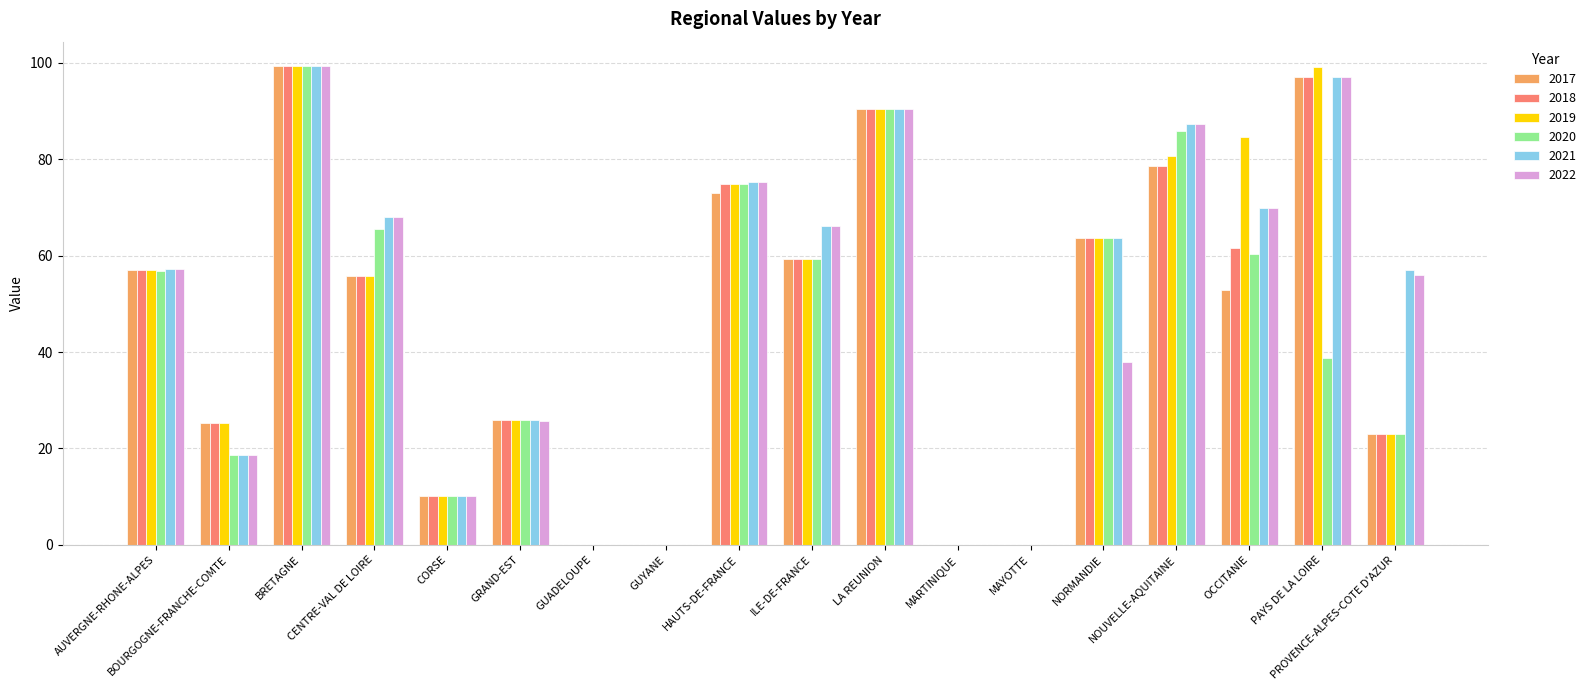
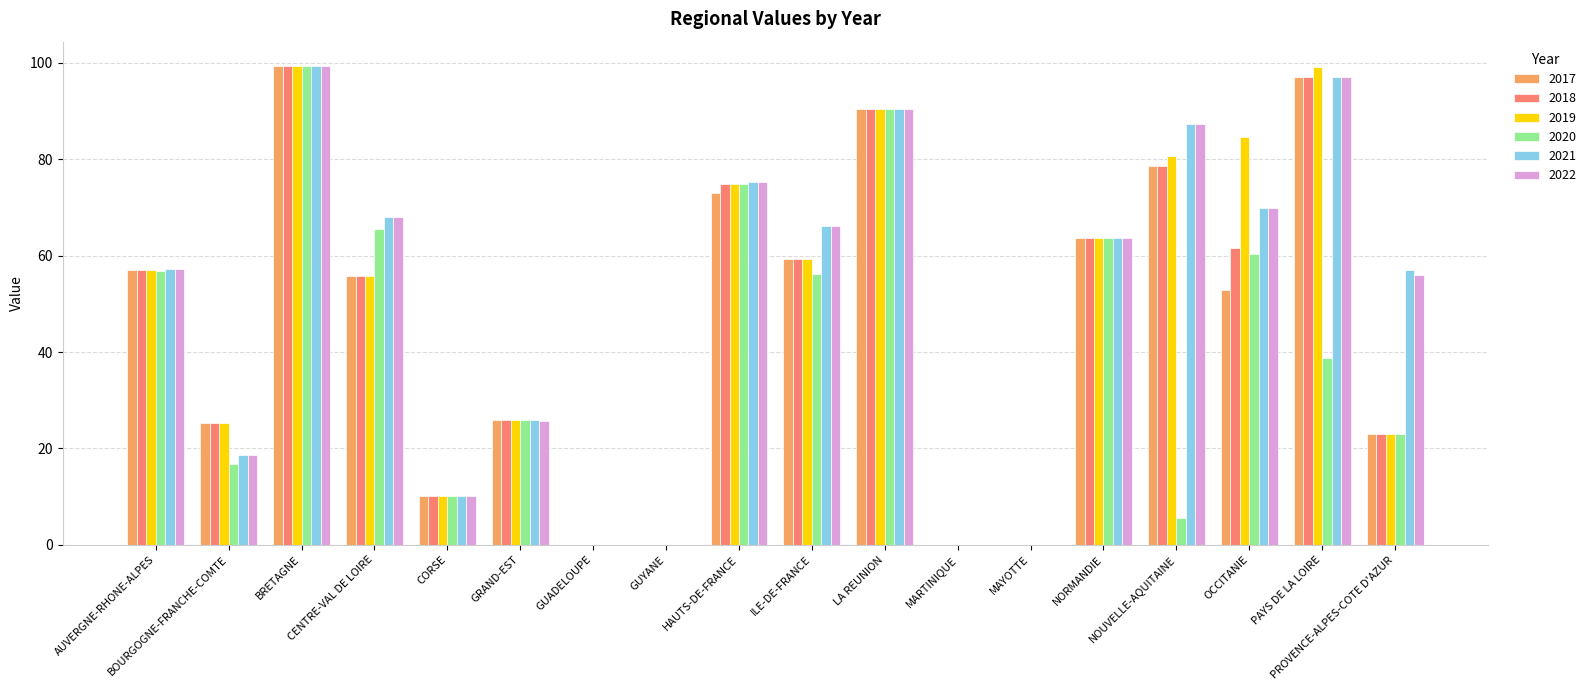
  {
    "2019": {
      "AUVERGNE-RHONE-ALPES": 57,
      "BOURGOGNE-FRANCHE-COMTE": 25,
      "BRETAGNE": 99,
      "CENTRE-VAL DE LOIRE": 56,
      "CORSE": 10,
      "GRAND-EST": 26,
      "GUADELOUPE": 0,
      "GUYANE": 0,
      "HAUTS-DE-FRANCE": 75,
      "ILE-DE-FRANCE": 59,
      "LA REUNION": 90,
      "MARTINIQUE": 0,
      "MAYOTTE": 0,
      "NORMANDIE": 64,
      "NOUVELLE-AQUITAINE": 81,
      "OCCITANIE": 85,
      "PAYS DE LA LOIRE": 99,
      "PROVENCE-ALPES-COTE D'AZUR": 23
    },
    "2020": {
      "AUVERGNE-RHONE-ALPES": 57,
-     "BOURGOGNE-FRANCHE-COMTE": 19,
+     "BOURGOGNE-FRANCHE-COMTE": 17,
      "BRETAGNE": 99,
      "CENTRE-VAL DE LOIRE": 66,
      "CORSE": 10,
      "GRAND-EST": 26,
      "GUADELOUPE": 0,
      "GUYANE": 0,
      "HAUTS-DE-FRANCE": 75,
-     "ILE-DE-FRANCE": 59,
+     "ILE-DE-FRANCE": 56,
      "LA REUNION": 90,
      "MARTINIQUE": 0,
      "MAYOTTE": 0,
      "NORMANDIE": 64,
-     "NOUVELLE-AQUITAINE": 86,
+     "NOUVELLE-AQUITAINE": 6,
      "OCCITANIE": 60,
      "PAYS DE LA LOIRE": 39,
      "PROVENCE-ALPES-COTE D'AZUR": 23
    },
    "2021": {
      "AUVERGNE-RHONE-ALPES": 57,
      "BOURGOGNE-FRANCHE-COMTE": 19,
      "BRETAGNE": 99,
      "CENTRE-VAL DE LOIRE": 68,
      "CORSE": 10,
      "GRAND-EST": 26,
      "GUADELOUPE": 0,
      "GUYANE": 0,
      "HAUTS-DE-FRANCE": 75,
      "ILE-DE-FRANCE": 66,
      "LA REUNION": 90,
      "MARTINIQUE": 0,
      "MAYOTTE": 0,
      "NORMANDIE": 64,
      "NOUVELLE-AQUITAINE": 87,
      "OCCITANIE": 70,
      "PAYS DE LA LOIRE": 97,
      "PROVENCE-ALPES-COTE D'AZUR": 57
    },
    "2022": {
      "AUVERGNE-RHONE-ALPES": 57,
      "BOURGOGNE-FRANCHE-COMTE": 19,
      "BRETAGNE": 99,
      "CENTRE-VAL DE LOIRE": 68,
      "CORSE": 10,
      "GRAND-EST": 26,
      "GUADELOUPE": 0,
      "GUYANE": 0,
      "HAUTS-DE-FRANCE": 75,
      "ILE-DE-FRANCE": 66,
      "LA REUNION": 90,
      "MARTINIQUE": 0,
      "MAYOTTE": 0,
-     "NORMANDIE": 38,
+     "NORMANDIE": 64,
      "NOUVELLE-AQUITAINE": 87,
      "OCCITANIE": 70,
      "PAYS DE LA LOIRE": 97,
      "PROVENCE-ALPES-COTE D'AZUR": 56
    }
  }
